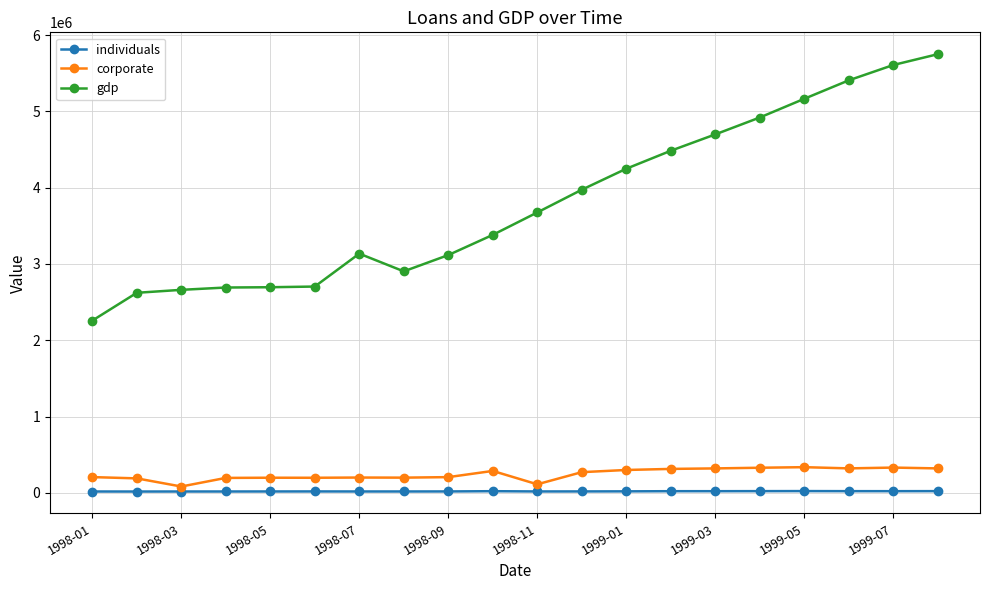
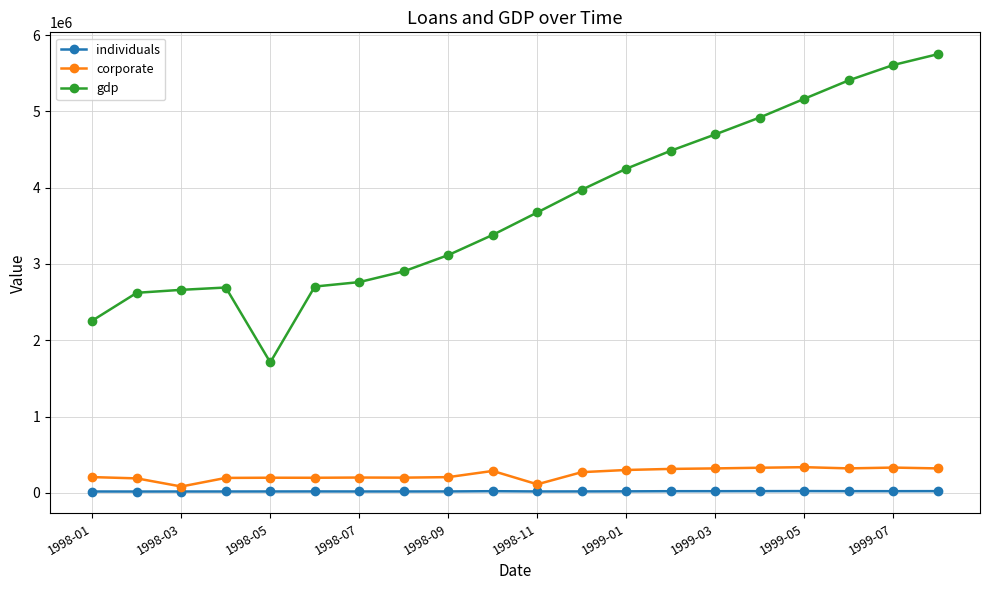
  {
    "individuals": {
      "1998-01": 0,
      "1998-03": 0,
      "1998-05": 0,
      "1998-07": 0,
      "1998-09": 0,
      "1998-11": 0,
      "1999-01": 0,
      "1999-03": 0,
      "1999-05": 0,
      "1999-07": 0
    },
    "corporate": {
      "1998-01": 200000,
      "1998-03": 100000,
      "1998-05": 200000,
      "1998-07": 200000,
      "1998-09": 200000,
      "1998-11": 100000,
      "1999-01": 300000,
      "1999-03": 300000,
      "1999-05": 300000,
      "1999-07": 300000
    },
    "gdp": {
      "1998-01": 2300000,
      "1998-03": 2700000,
-     "1998-05": 2700000,
-     "1998-07": 3100000,
+     "1998-05": 1700000,
+     "1998-07": 2800000,
      "1998-09": 3100000,
      "1998-11": 3700000,
      "1999-01": 4200000,
      "1999-03": 4700000,
      "1999-05": 5200000,
      "1999-07": 5600000
    }
  }
